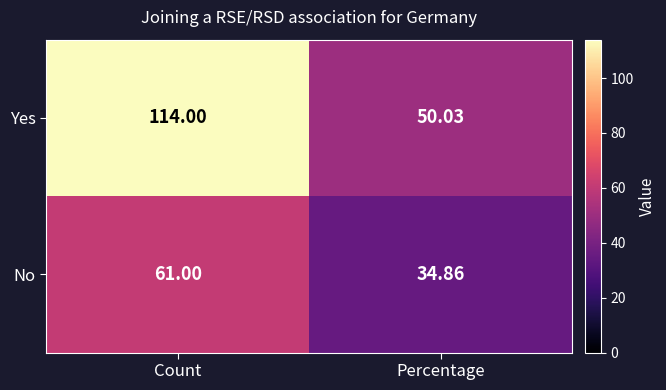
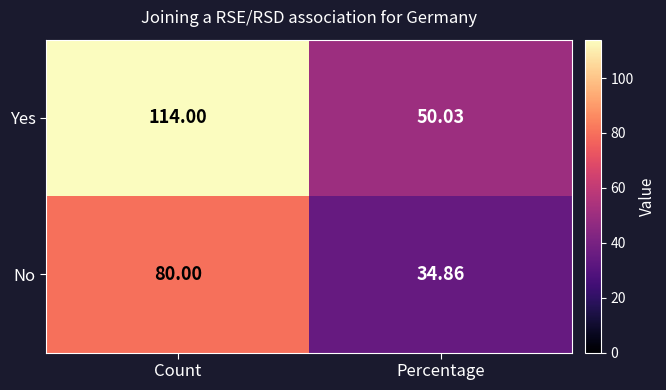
  {
    "Yes": {
      "Count": 114.00,
      "Percentage": 50.03
    },
    "No": {
-     "Count": 61.00,
+     "Count": 80.00,
      "Percentage": 34.86
    }
  }
